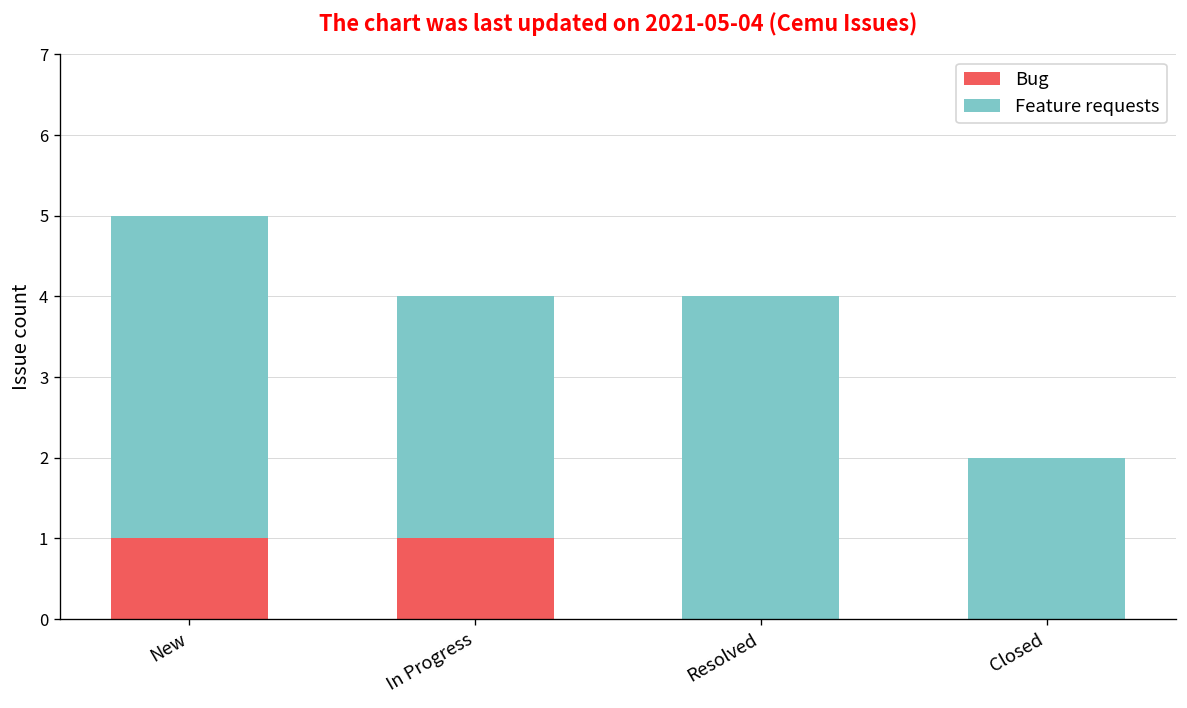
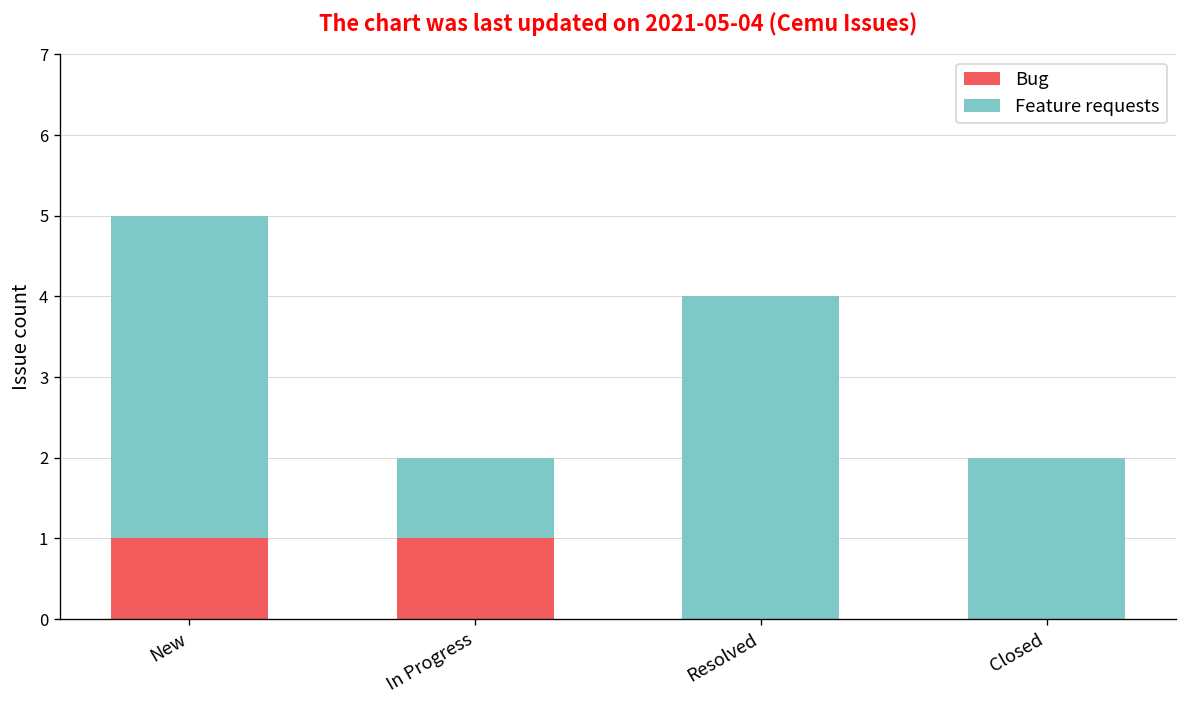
  {
    "Bug": {
      "New": 1,
      "In Progress": 1,
      "Resolved": 0,
      "Closed": 0
    },
    "Feature requests": {
-     "In Progress": 3
+     "In Progress": 1
    }
  }
